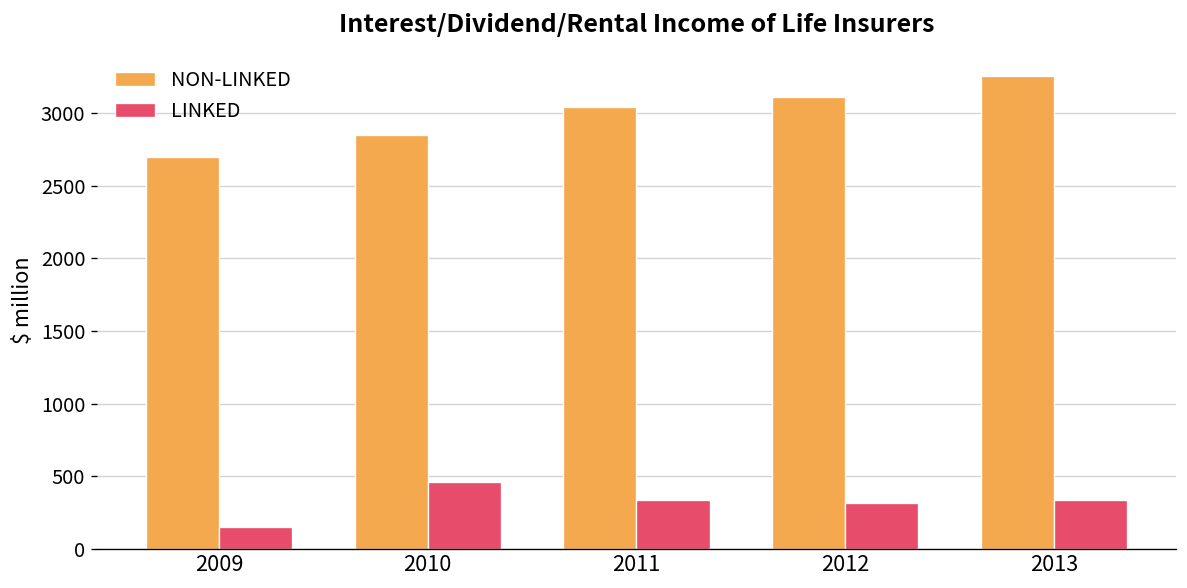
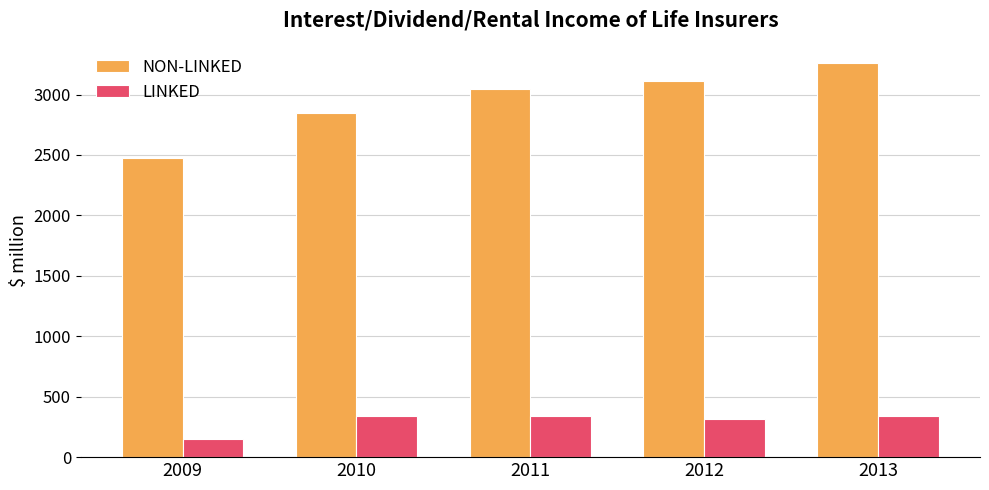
  {
    "NON-LINKED": {
-     "2009": 2700,
+     "2009": 2470,
      "2010": 2850,
      "2011": 3040,
      "2012": 3110,
      "2013": 3260
    },
    "LINKED": {
      "2009": 150,
-     "2010": 460,
+     "2010": 340,
      "2011": 340,
      "2012": 310,
      "2013": 340
    }
  }
